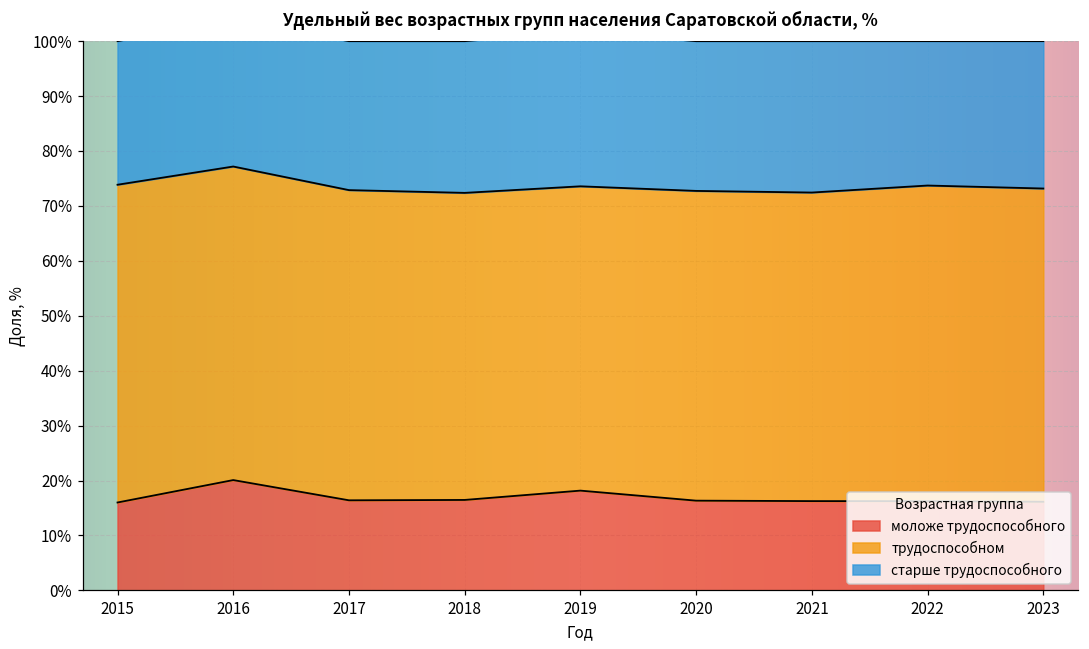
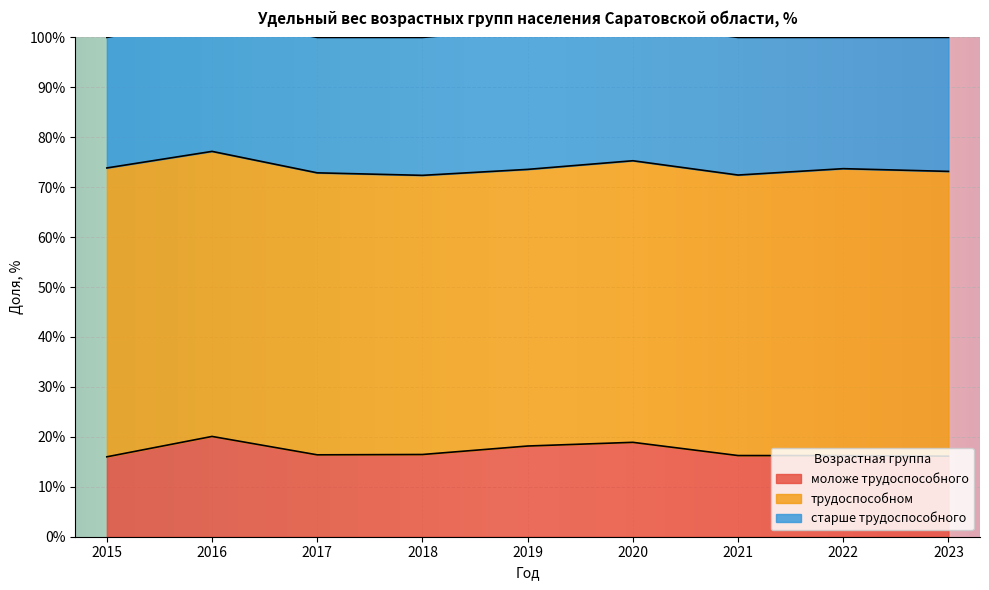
  {
    "моложе трудоспособного": {
      "2015": "16%",
      "2016": "20%",
      "2017": "16%",
      "2018": "16%",
      "2019": "18%",
-     "2020": "16%",
+     "2020": "19%",
      "2021": "16%"
    },
    "трудоспособном": {
      "2015": "58%",
      "2016": "57%",
      "2017": "56%",
      "2018": "56%",
      "2019": "55%",
      "2020": "56%",
      "2021": "56%",
      "2022": "57%",
      "2023": "57%"
    },
    "старше трудоспособного": {
      "2015": "26%",
      "2017": "27%",
      "2018": "28%",
      "2021": "28%",
      "2022": "26%",
      "2023": "27%"
    }
  }
